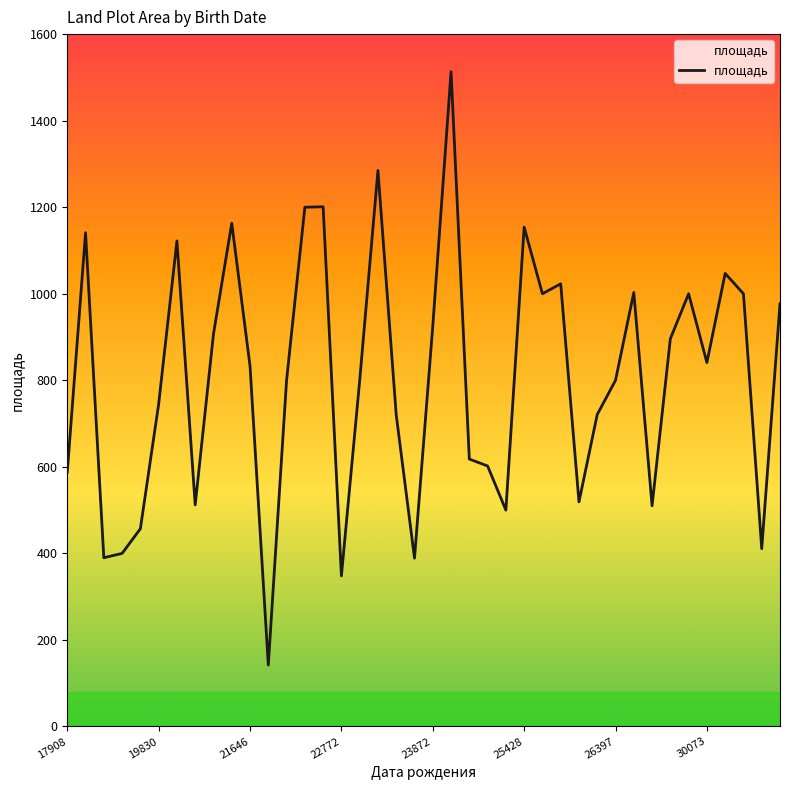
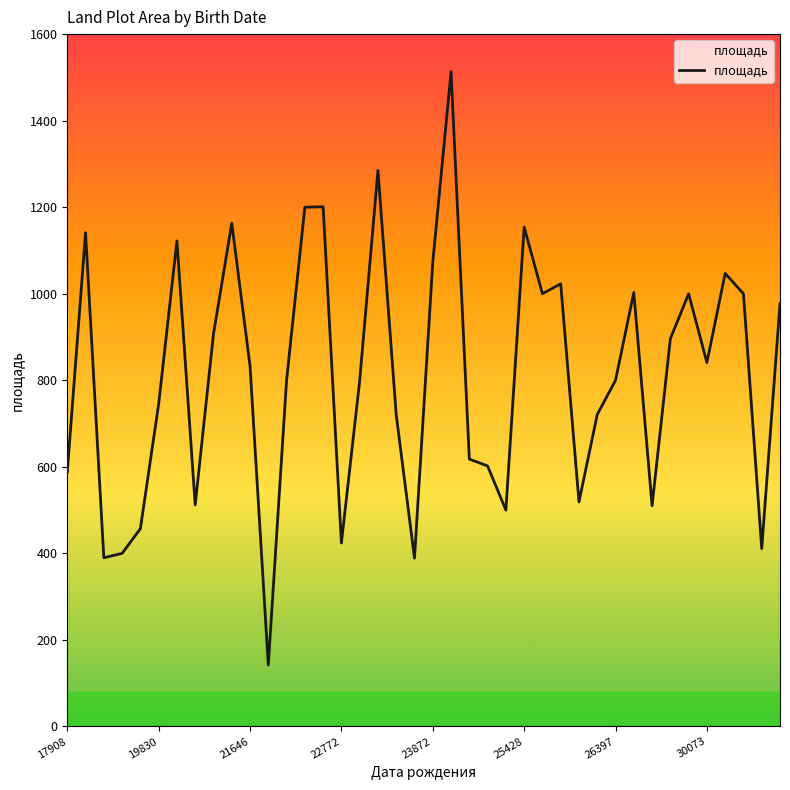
  {
    "17908": 590,
    "19830": 750,
    "21646": 830,
-   "22772": 350,
-   "23872": 930,
+   "22772": 420,
+   "23872": 1070,
    "25428": 1150,
    "26397": 800,
    "30073": 840
  }
